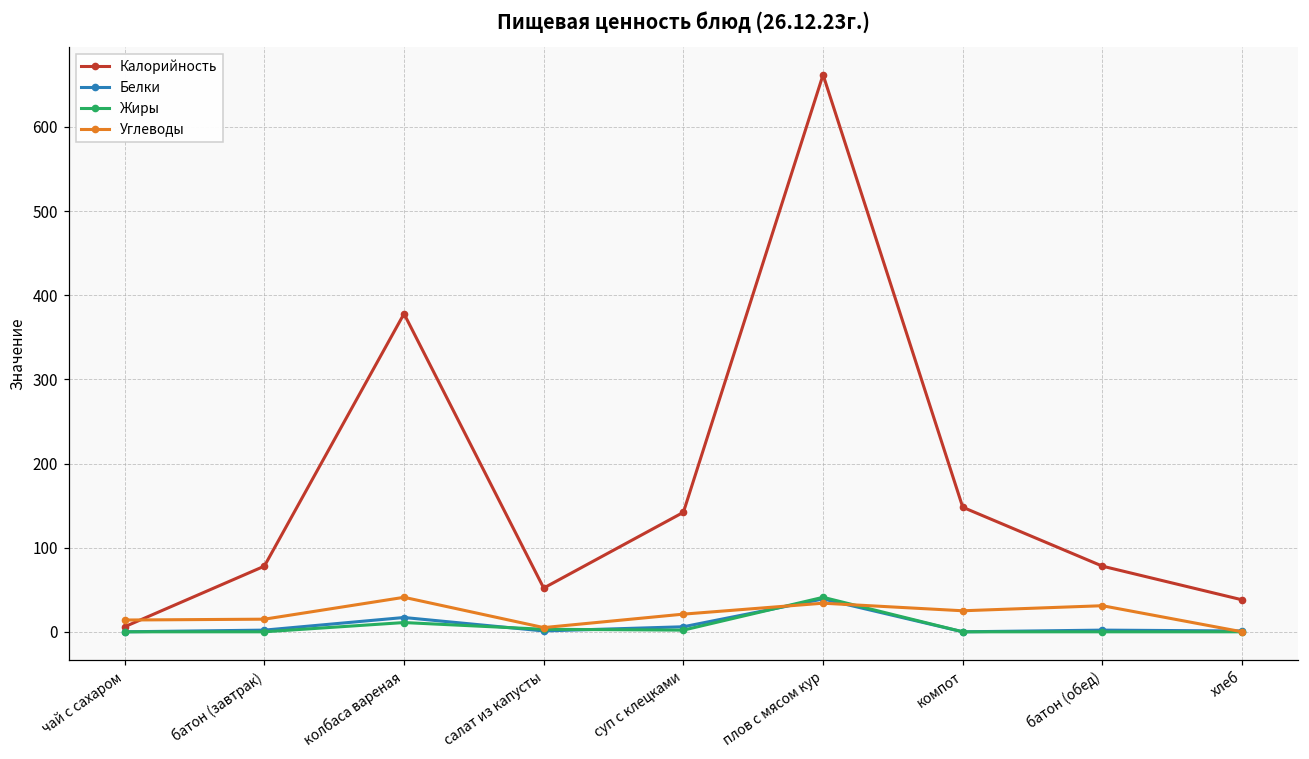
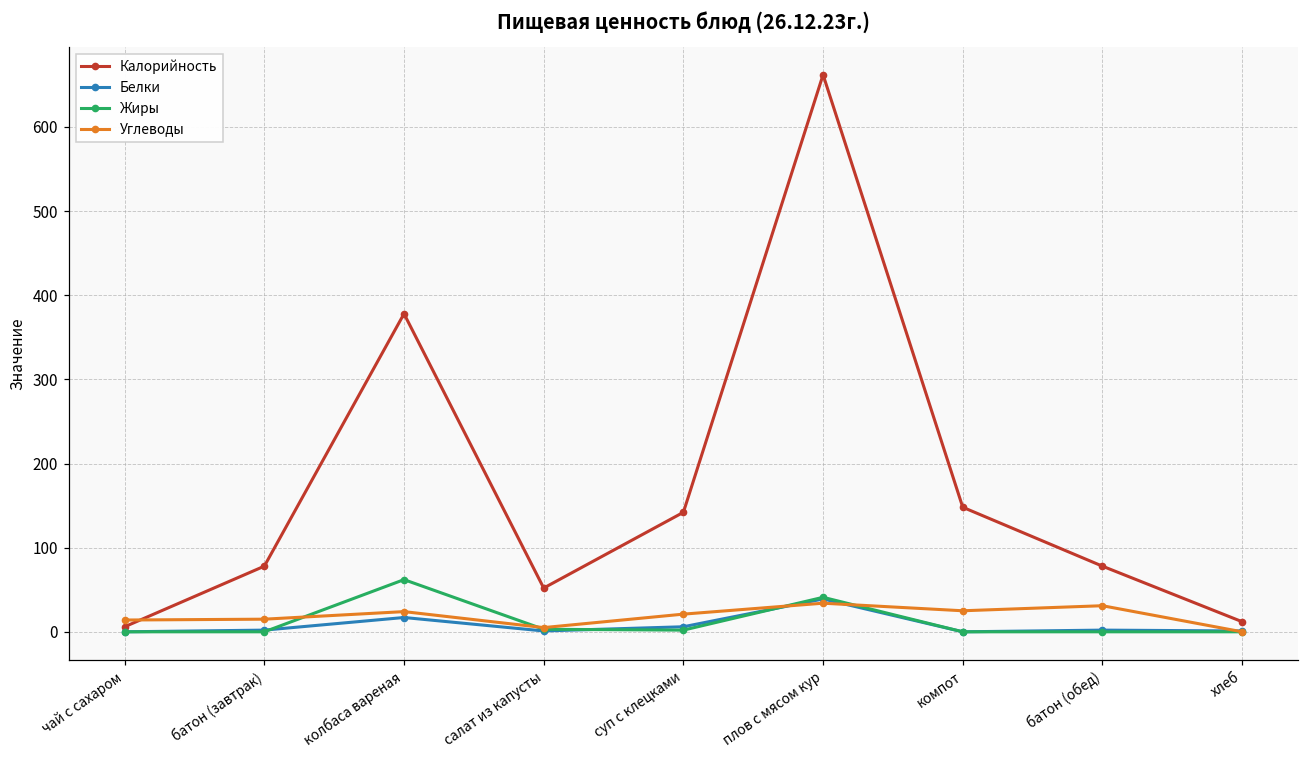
  {
    "Калорийность": {
      "чай с сахаром": 10,
      "батон (завтрак)": 80,
      "колбаса вареная": 380,
      "салат из капусты": 50,
      "суп с клецками": 140,
      "плов с мясом кур": 660,
      "компот": 150,
      "батон (обед)": 80,
-     "хлеб": 40
+     "хлеб": 10
    },
    "Белки": {
      "колбаса вареная": 20,
      "суп с клецками": 10
    },
    "Жиры": {
-     "колбаса вареная": 10,
+     "колбаса вареная": 60,
      "суп с клецками": 0
    },
    "Углеводы": {
      "чай с сахаром": 10,
      "батон (завтрак)": 20,
-     "колбаса вареная": 40,
+     "колбаса вареная": 20,
      "суп с клецками": 20,
      "плов с мясом кур": 30,
      "компот": 30,
      "батон (обед)": 30
    }
  }
